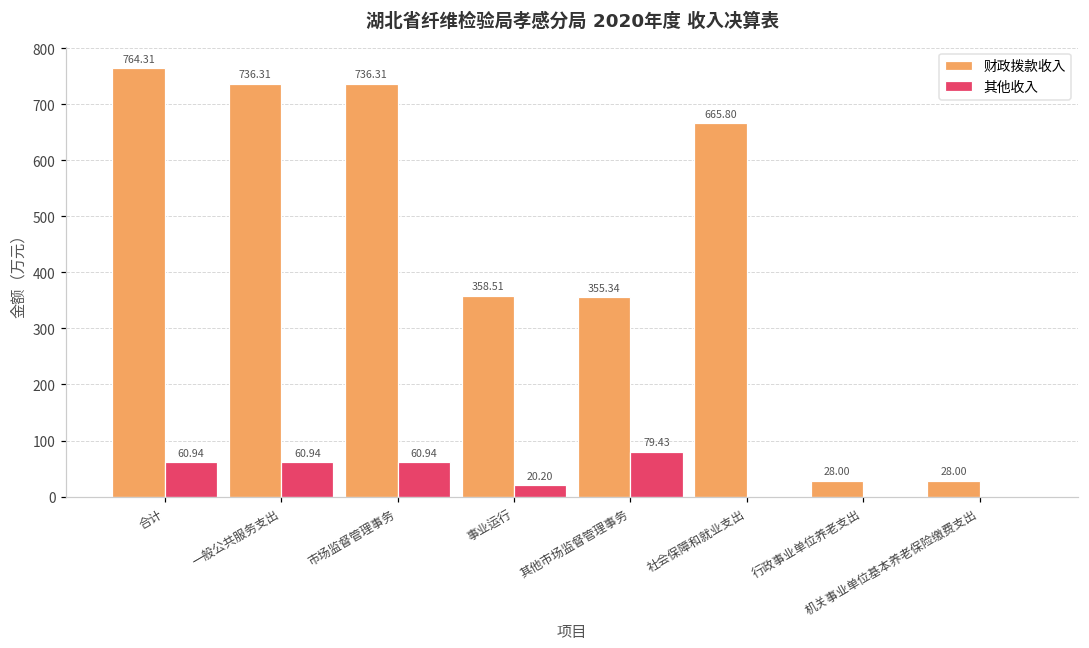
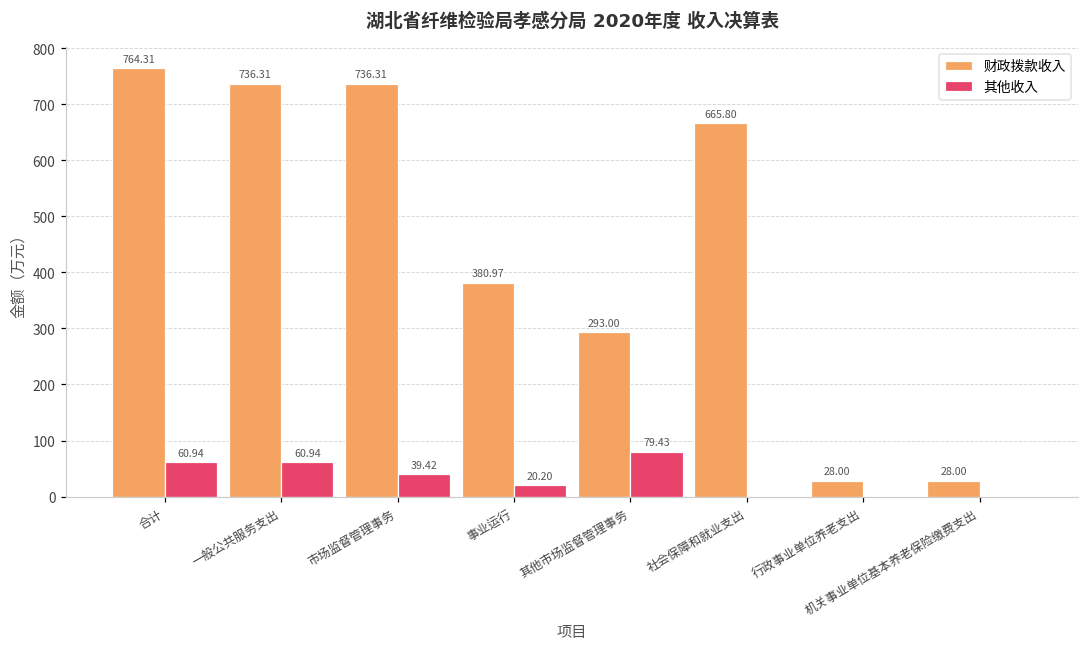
  {
    "财政拨款收入": {
      "合计": 764.31,
      "一般公共服务支出": 736.31,
      "市场监督管理事务": 736.31,
-     "事业运行": 358.51,
-     "其他市场监督管理事务": 355.34,
+     "事业运行": 380.97,
+     "其他市场监督管理事务": 293.00,
      "社会保障和就业支出": 665.80,
      "行政事业单位养老支出": 28.00,
      "机关事业单位基本养老保险缴费支出": 28.00
    },
    "其他收入": {
      "合计": 60.94,
      "一般公共服务支出": 60.94,
-     "市场监督管理事务": 60.94,
+     "市场监督管理事务": 39.42,
      "事业运行": 20.20,
      "其他市场监督管理事务": 79.43
    }
  }
